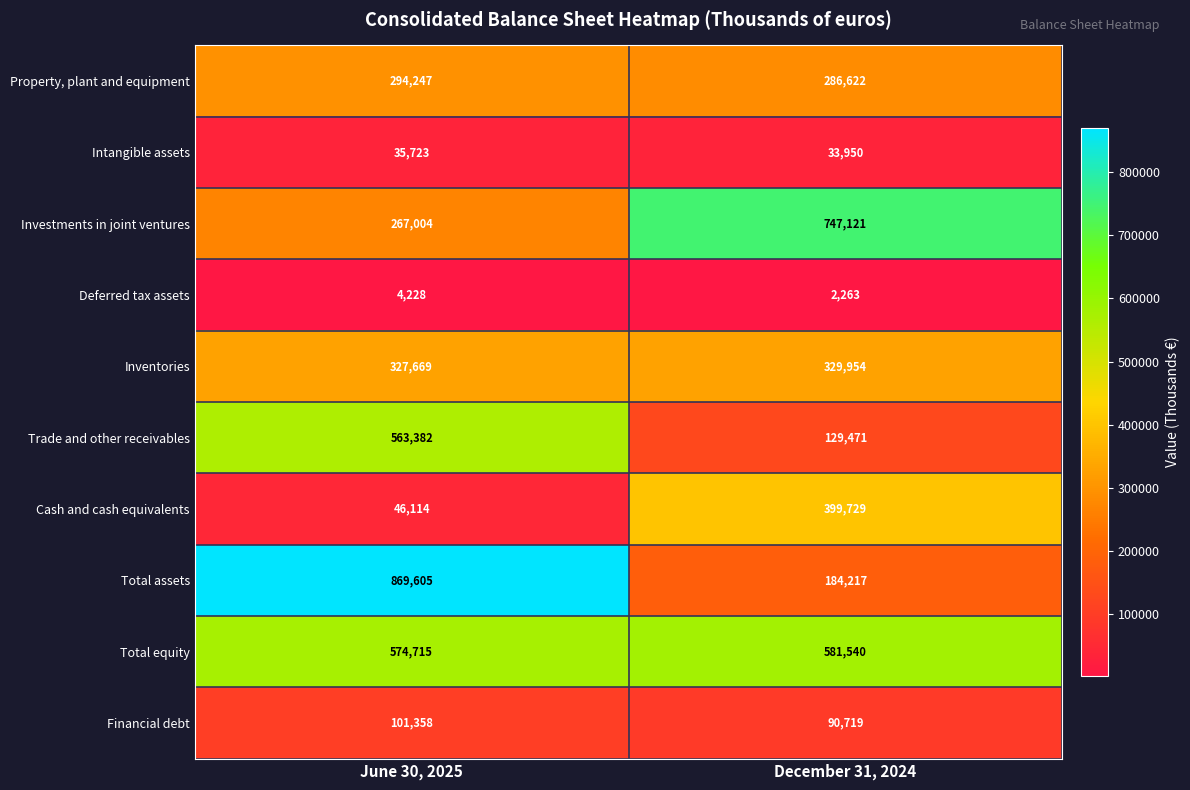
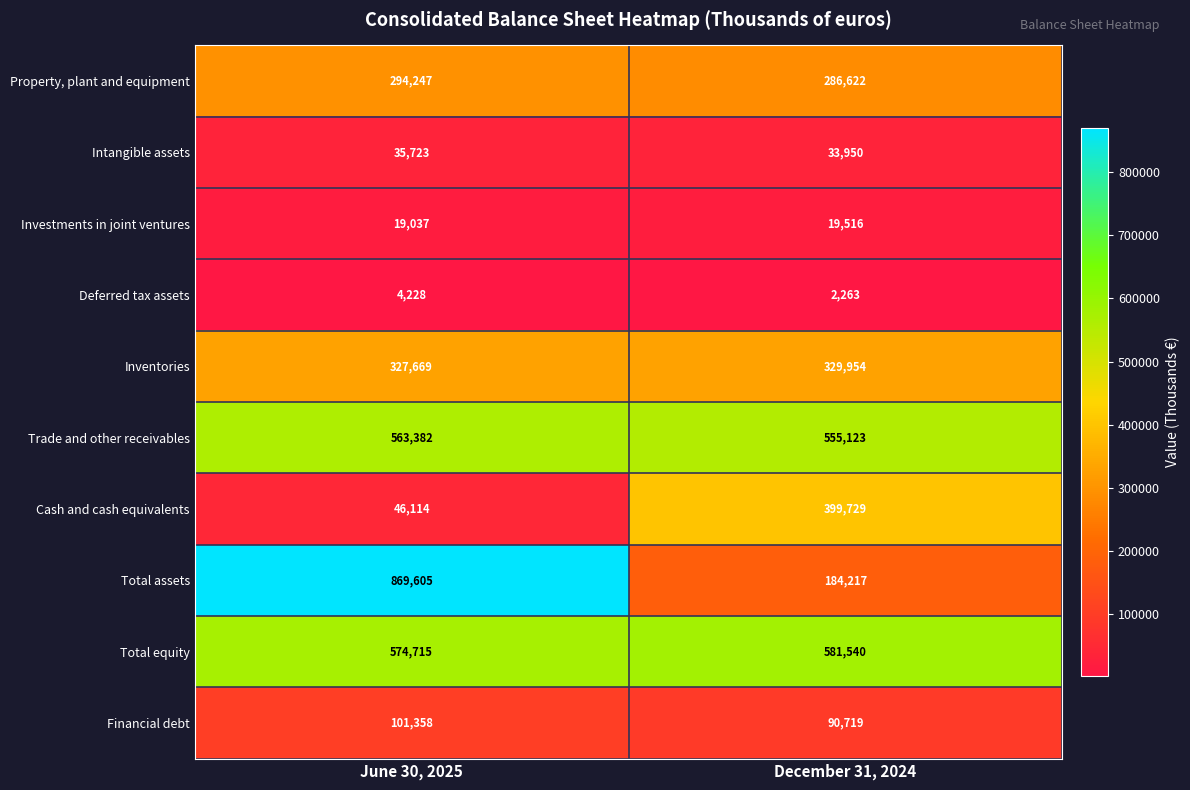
  {
    "Property, plant and equipment": {
      "June 30, 2025": "294,247",
      "December 31, 2024": "286,622"
    },
    "Intangible assets": {
      "June 30, 2025": "35,723",
      "December 31, 2024": "33,950"
    },
    "Investments in joint ventures": {
-     "June 30, 2025": "267,004",
-     "December 31, 2024": "747,121"
+     "June 30, 2025": "19,037",
+     "December 31, 2024": "19,516"
    },
    "Deferred tax assets": {
      "June 30, 2025": "4,228",
      "December 31, 2024": "2,263"
    },
    "Inventories": {
      "June 30, 2025": "327,669",
      "December 31, 2024": "329,954"
    },
    "Trade and other receivables": {
      "June 30, 2025": "563,382",
-     "December 31, 2024": "129,471"
+     "December 31, 2024": "555,123"
    },
    "Cash and cash equivalents": {
      "June 30, 2025": "46,114",
      "December 31, 2024": "399,729"
    },
    "Total assets": {
      "June 30, 2025": "869,605",
      "December 31, 2024": "184,217"
    },
    "Total equity": {
      "June 30, 2025": "574,715",
      "December 31, 2024": "581,540"
    },
    "Financial debt": {
      "June 30, 2025": "101,358",
      "December 31, 2024": "90,719"
    }
  }
